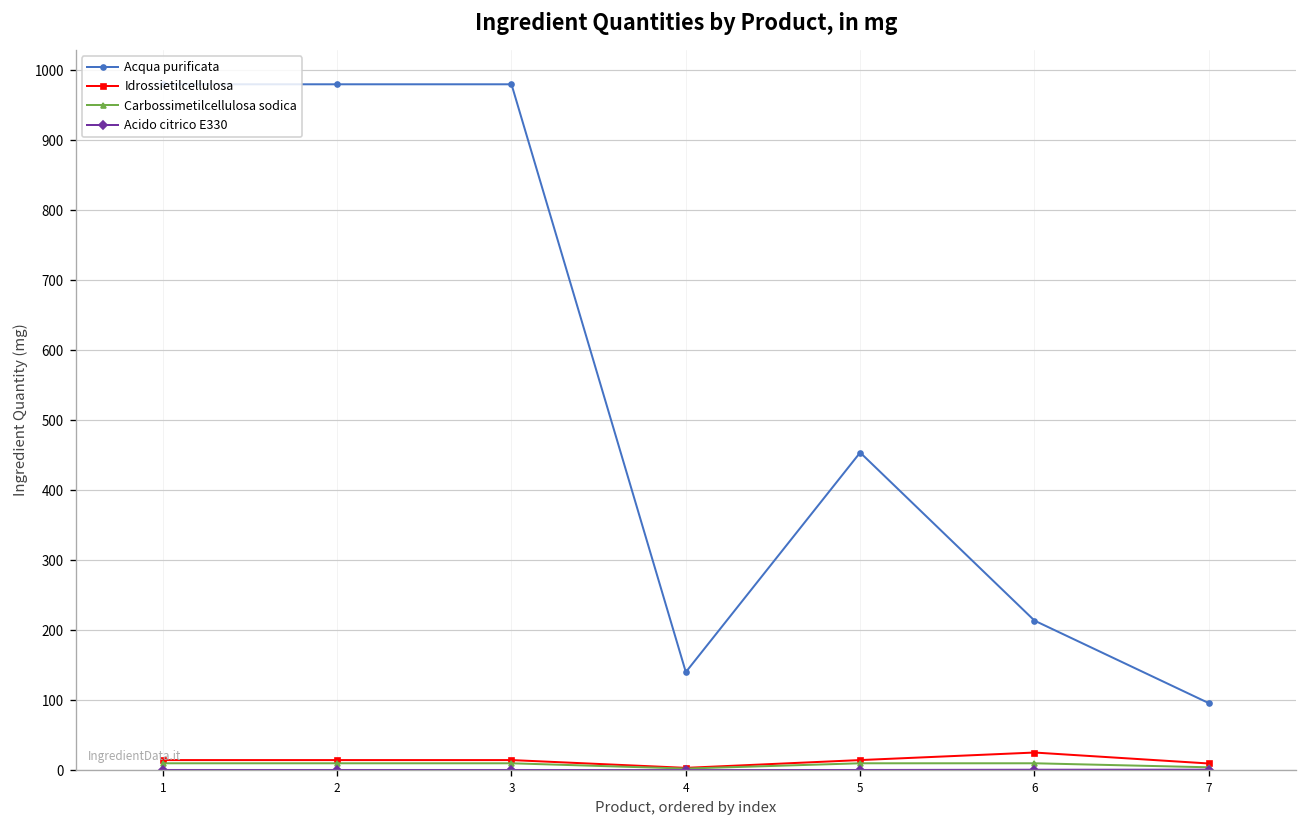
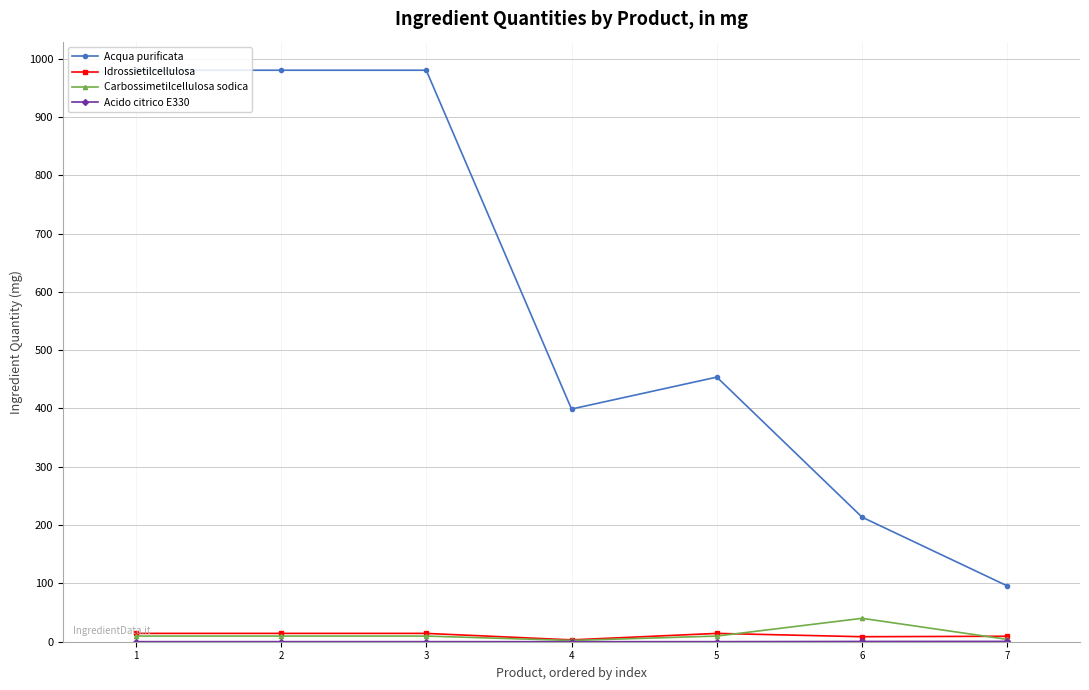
  {
    "Acqua purificata": {
      "2": 980,
      "3": 980,
-     "4": 140,
+     "4": 400,
      "5": 450,
      "6": 210,
      "7": 100
    },
    "Idrossietilcellulosa": {
      "1": 10,
      "2": 10,
      "3": 10,
      "5": 10,
-     "6": 30,
+     "6": 10,
      "7": 10
    },
    "Carbossimetilcellulosa sodica": {
      "1": 10,
      "2": 10,
      "3": 10,
      "5": 10,
-     "6": 10
+     "6": 40
    },
    "Acido citrico E330": {
      "1": 0,
      "2": 0,
      "3": 0,
      "5": 0,
      "6": 0
    }
  }
